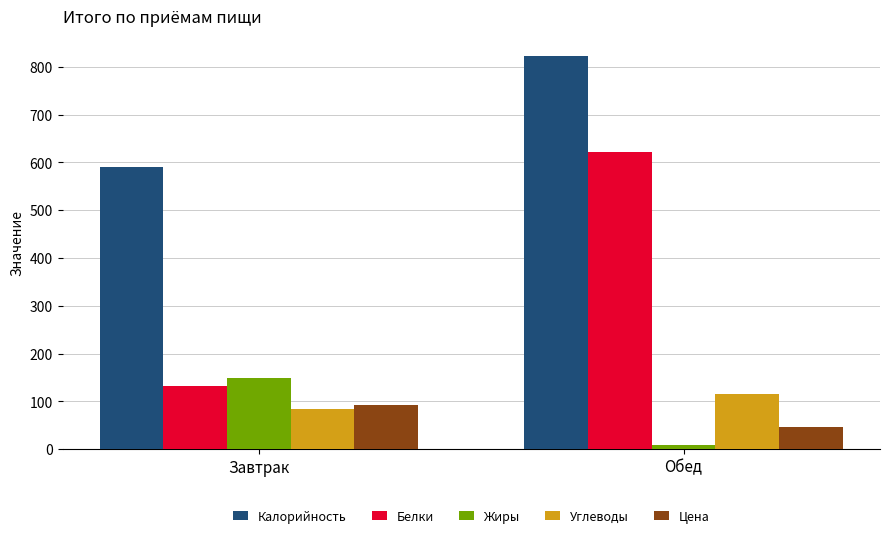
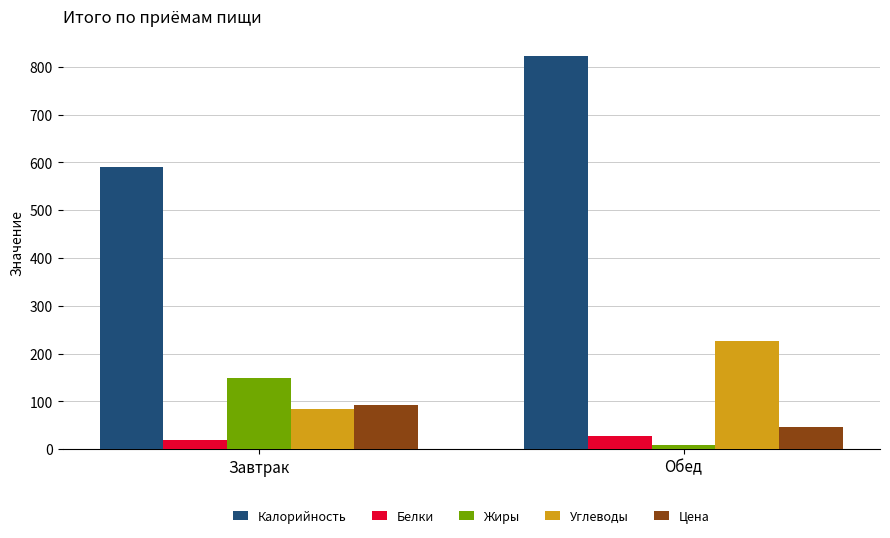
  {
    "Калорийность": {
      "Завтрак": 590,
      "Обед": 820
    },
    "Белки": {
-     "Завтрак": 130,
-     "Обед": 620
+     "Завтрак": 20,
+     "Обед": 30
    },
    "Жиры": {
      "Завтрак": 150,
      "Обед": 10
    },
    "Углеводы": {
      "Завтрак": 80,
-     "Обед": 120
+     "Обед": 230
    },
    "Цена": {
      "Завтрак": 90,
      "Обед": 50
    }
  }
